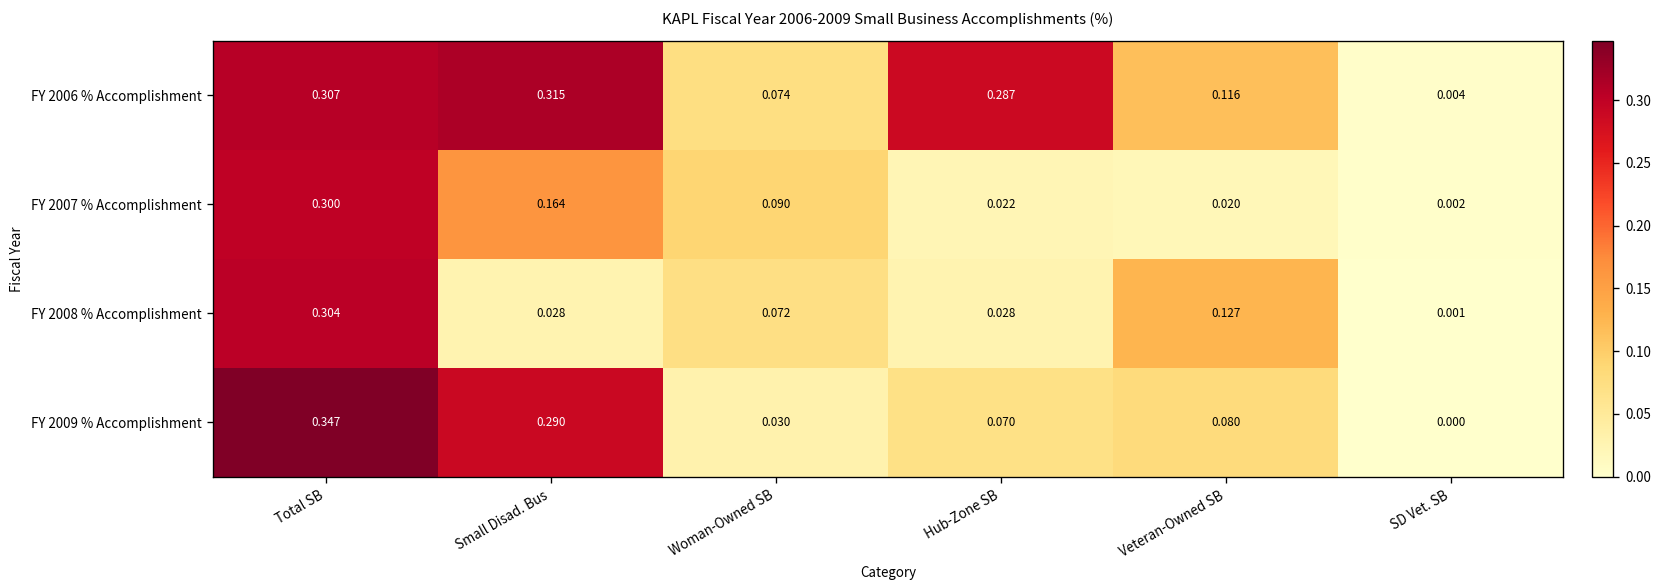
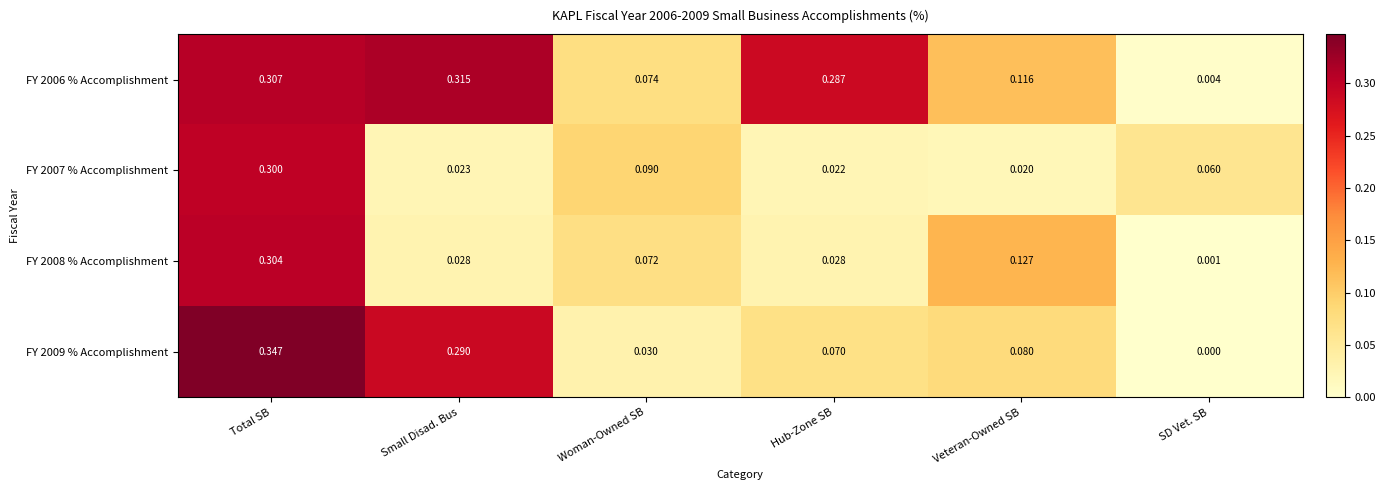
  {
    "FY 2006 % Accomplishment": {
      "Total SB": 0.307,
      "Small Disad. Bus": 0.315,
      "Woman-Owned SB": 0.074,
      "Hub-Zone SB": 0.287,
      "Veteran-Owned SB": 0.116,
      "SD Vet. SB": 0.004
    },
    "FY 2007 % Accomplishment": {
      "Total SB": 0.300,
-     "Small Disad. Bus": 0.164,
+     "Small Disad. Bus": 0.023,
      "Woman-Owned SB": 0.090,
      "Hub-Zone SB": 0.022,
      "Veteran-Owned SB": 0.020,
-     "SD Vet. SB": 0.002
+     "SD Vet. SB": 0.060
    },
    "FY 2008 % Accomplishment": {
      "Total SB": 0.304,
      "Small Disad. Bus": 0.028,
      "Woman-Owned SB": 0.072,
      "Hub-Zone SB": 0.028,
      "Veteran-Owned SB": 0.127,
      "SD Vet. SB": 0.001
    },
    "FY 2009 % Accomplishment": {
      "Total SB": 0.347,
      "Small Disad. Bus": 0.290,
      "Woman-Owned SB": 0.030,
      "Hub-Zone SB": 0.070,
      "Veteran-Owned SB": 0.080,
      "SD Vet. SB": 0.000
    }
  }
